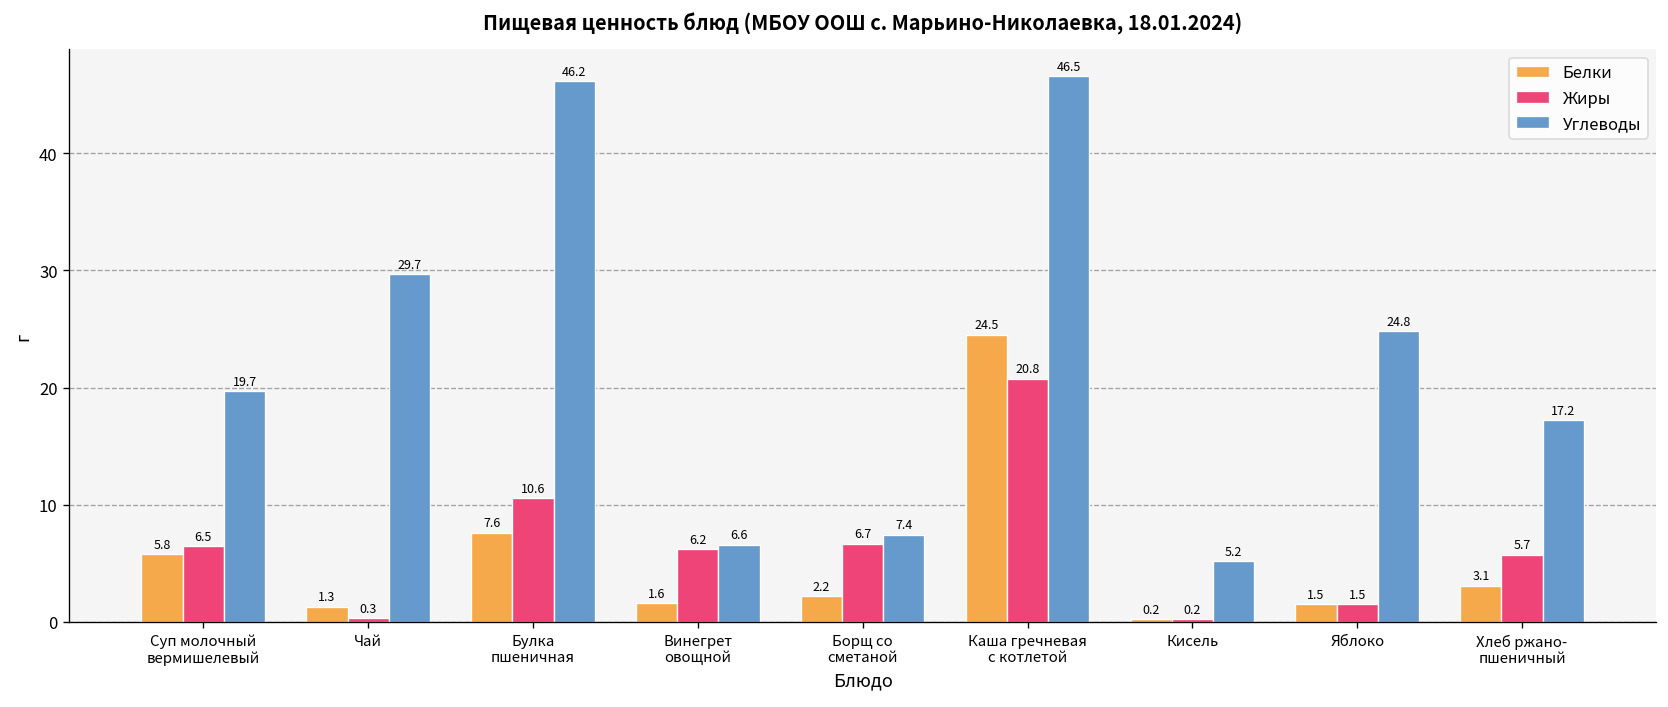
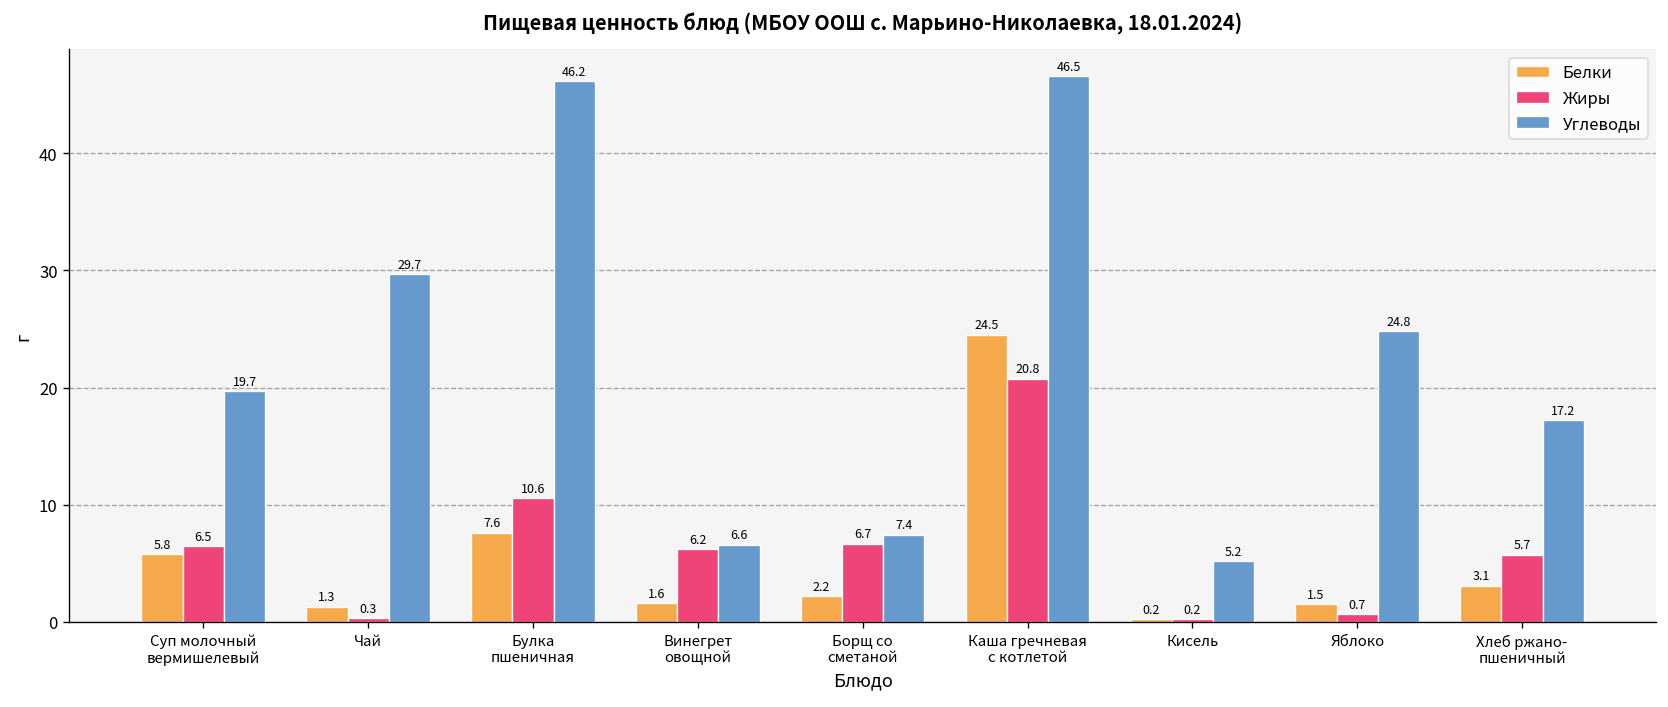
  {
    "Белки": {
      "Суп молочный вермишелевый": 5.8,
      "Чай": 1.3,
      "Булка пшеничная": 7.6,
      "Винегрет овощной": 1.6,
      "Борщ со сметаной": 2.2,
      "Каша гречневая с котлетой": 24.5,
      "Кисель": 0.2,
      "Яблоко": 1.5,
      "Хлеб ржано- пшеничный": 3.1
    },
    "Жиры": {
      "Суп молочный вермишелевый": 6.5,
      "Чай": 0.3,
      "Булка пшеничная": 10.6,
      "Винегрет овощной": 6.2,
      "Борщ со сметаной": 6.7,
      "Каша гречневая с котлетой": 20.8,
      "Кисель": 0.2,
-     "Яблоко": 1.5,
+     "Яблоко": 0.7,
      "Хлеб ржано- пшеничный": 5.7
    },
    "Углеводы": {
      "Суп молочный вермишелевый": 19.7,
      "Чай": 29.7,
      "Булка пшеничная": 46.2,
      "Винегрет овощной": 6.6,
      "Борщ со сметаной": 7.4,
      "Каша гречневая с котлетой": 46.5,
      "Кисель": 5.2,
      "Яблоко": 24.8,
      "Хлеб ржано- пшеничный": 17.2
    }
  }
